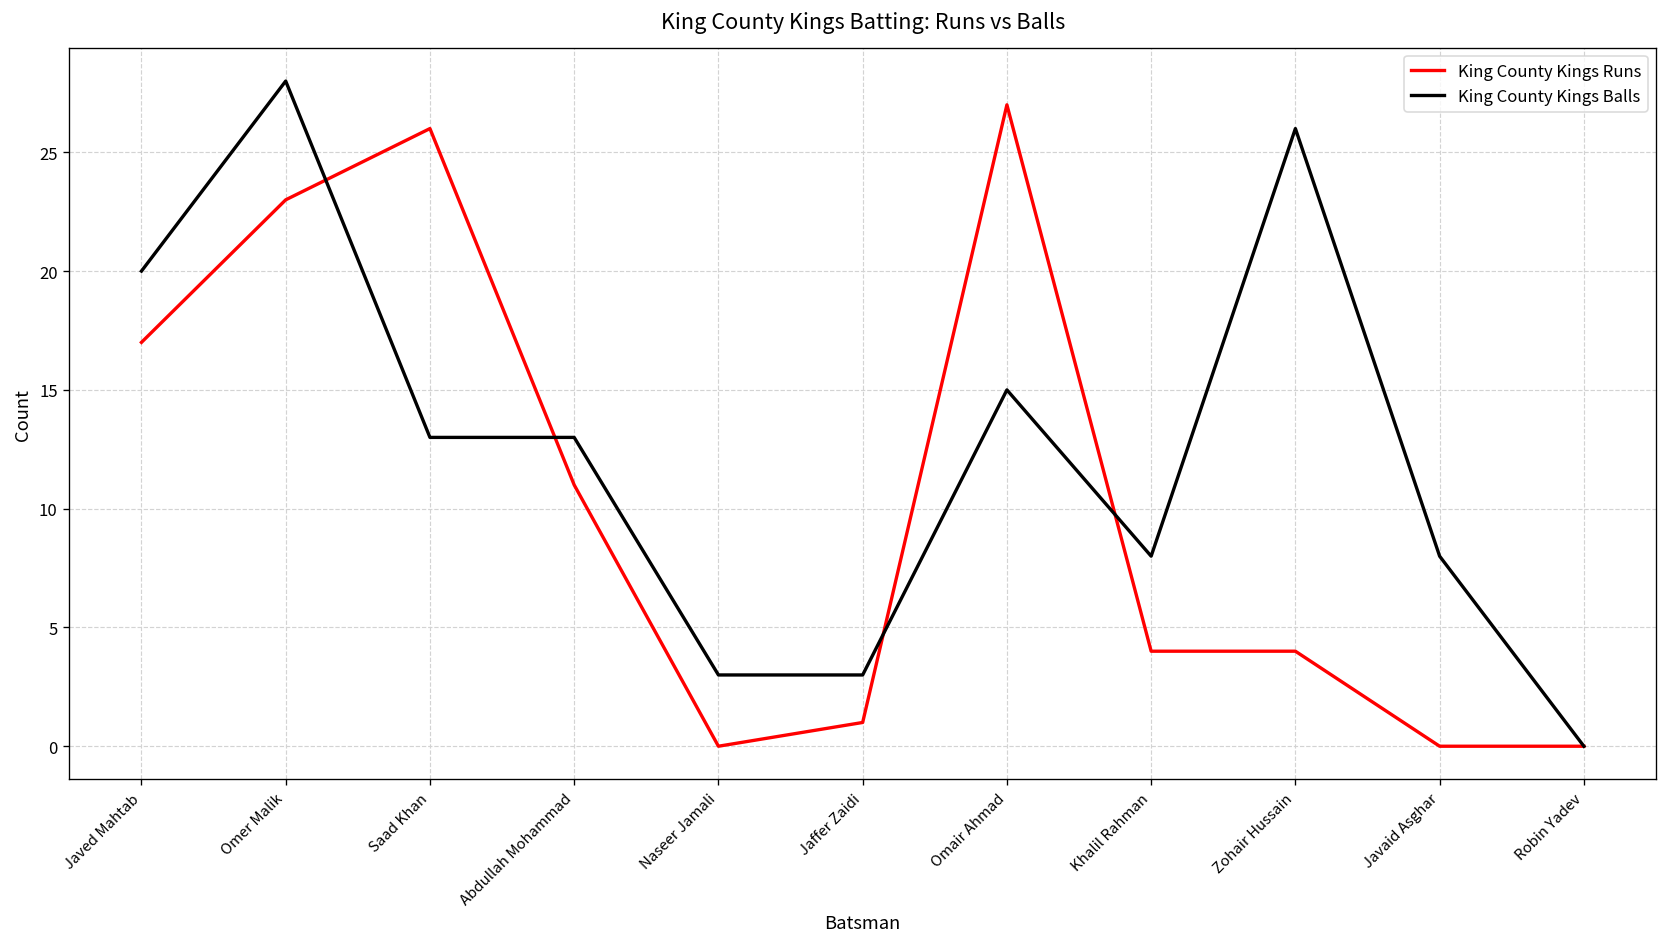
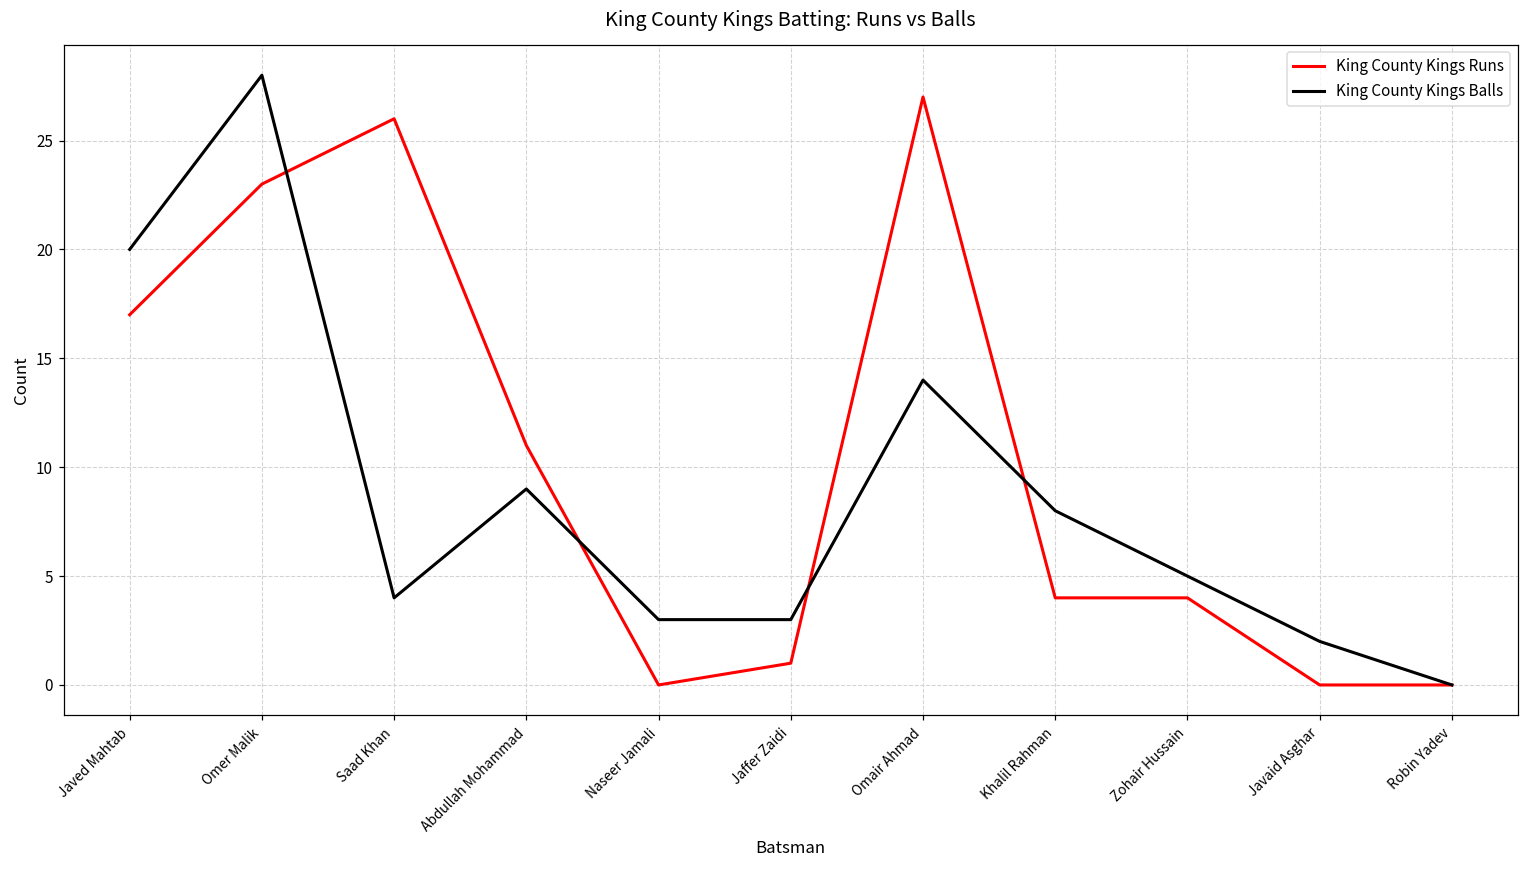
  {
    "King County Kings Runs": {
      "Javed Mahtab": 17,
      "Omer Malik": 23,
      "Saad Khan": 26,
      "Abdullah Mohammad": 11,
      "Naseer Jamali": 0,
      "Jaffer Zaidi": 1,
      "Omair Ahmad": 27,
      "Khalil Rahman": 4,
      "Zohair Hussain": 4,
      "Javaid Asghar": 0
    },
    "King County Kings Balls": {
      "Javed Mahtab": 20,
      "Omer Malik": 28,
-     "Saad Khan": 13,
-     "Abdullah Mohammad": 13,
+     "Saad Khan": 4,
+     "Abdullah Mohammad": 9,
      "Naseer Jamali": 3,
      "Jaffer Zaidi": 3,
-     "Omair Ahmad": 15,
+     "Omair Ahmad": 14,
      "Khalil Rahman": 8,
-     "Zohair Hussain": 26,
-     "Javaid Asghar": 8
+     "Zohair Hussain": 5,
+     "Javaid Asghar": 2
    }
  }
